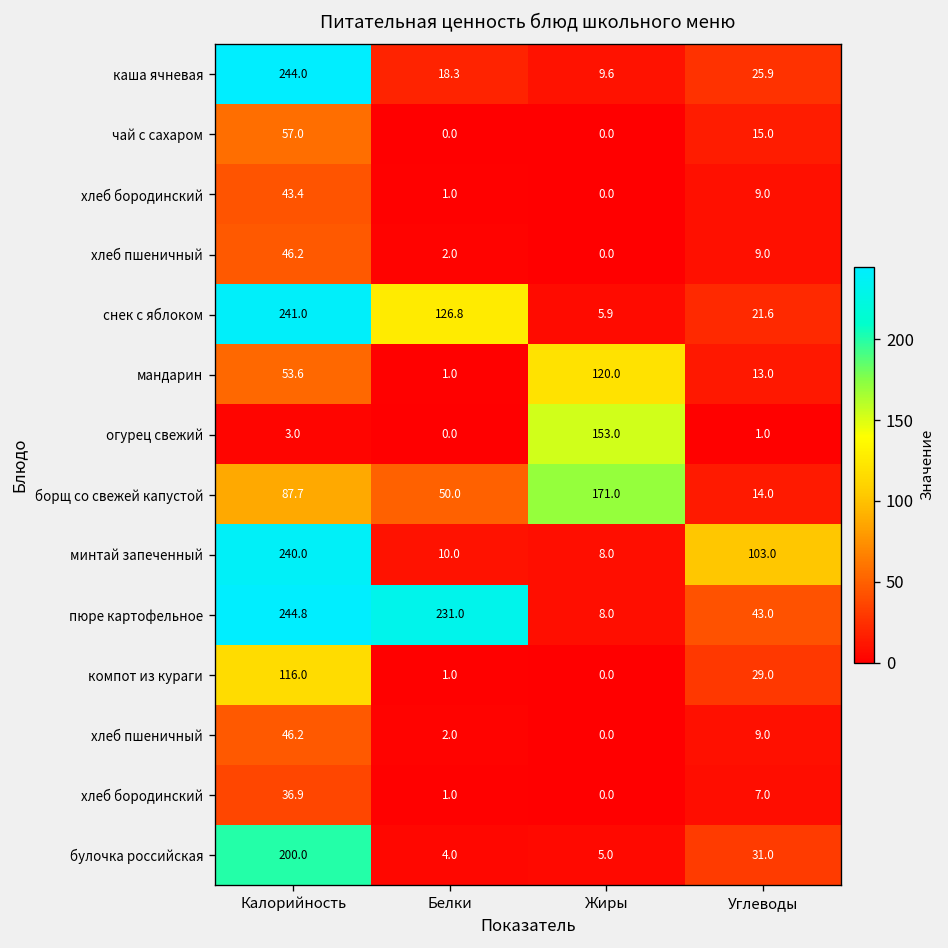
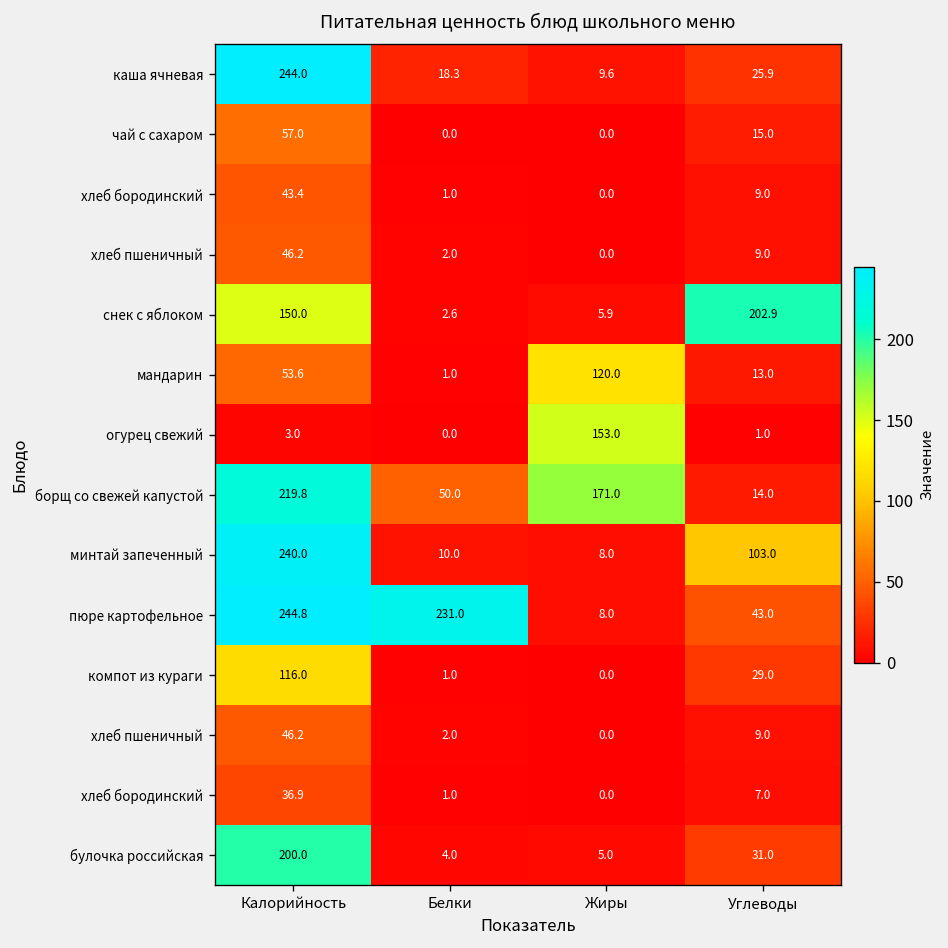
  {
    "каша ячневая": {
      "Калорийность": 244.0,
      "Белки": 18.3,
      "Жиры": 9.6,
      "Углеводы": 25.9
    },
    "чай с сахаром": {
      "Калорийность": 57.0,
      "Белки": 0.0,
      "Жиры": 0.0,
      "Углеводы": 15.0
    },
    "снек с яблоком": {
-     "Калорийность": 241.0,
-     "Белки": 126.8,
+     "Калорийность": 150.0,
+     "Белки": 2.6,
      "Жиры": 5.9,
-     "Углеводы": 21.6
+     "Углеводы": 202.9
    },
    "мандарин": {
      "Калорийность": 53.6,
      "Белки": 1.0,
      "Жиры": 120.0,
      "Углеводы": 13.0
    },
    "огурец свежий": {
      "Калорийность": 3.0,
      "Белки": 0.0,
      "Жиры": 153.0,
      "Углеводы": 1.0
    },
    "борщ со свежей капустой": {
-     "Калорийность": 87.7,
+     "Калорийность": 219.8,
      "Белки": 50.0,
      "Жиры": 171.0,
      "Углеводы": 14.0
    },
    "минтай запеченный": {
      "Калорийность": 240.0,
      "Белки": 10.0,
      "Жиры": 8.0,
      "Углеводы": 103.0
    },
    "пюре картофельное": {
      "Калорийность": 244.8,
      "Белки": 231.0,
      "Жиры": 8.0,
      "Углеводы": 43.0
    },
    "компот из кураги": {
      "Калорийность": 116.0,
      "Белки": 1.0,
      "Жиры": 0.0,
      "Углеводы": 29.0
    },
    "булочка российская": {
      "Калорийность": 200.0,
      "Белки": 4.0,
      "Жиры": 5.0,
      "Углеводы": 31.0
    }
  }
